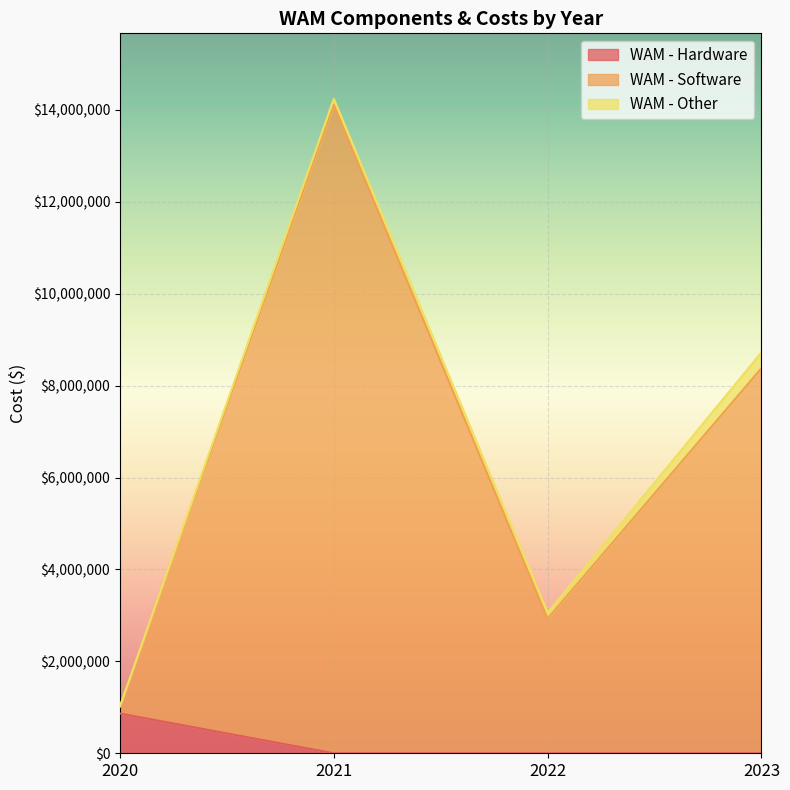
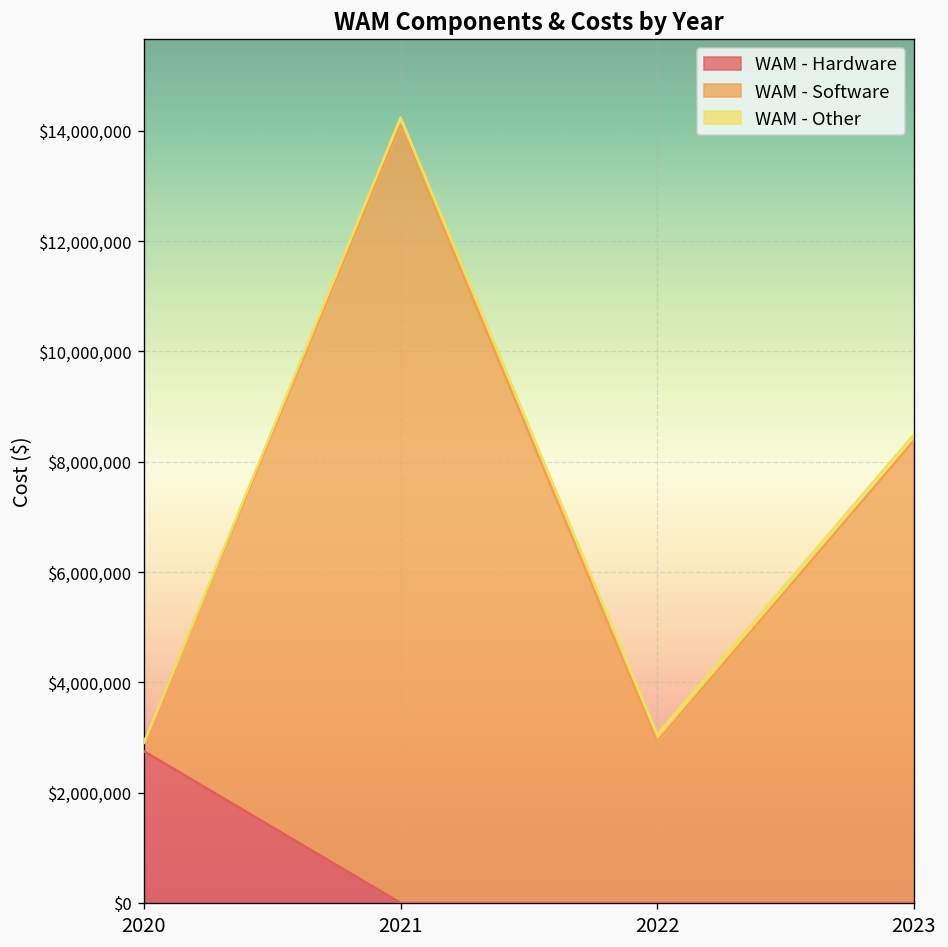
  {
    "WAM - Hardware": {
-     "2020": "$900,000",
+     "2020": "$2,800,000",
      "2021": "$0",
      "2022": "$0",
      "2023": "$0"
    },
    "WAM - Software": {
      "2021": "$14,100,000",
      "2022": "$2,900,000",
      "2023": "$8,400,000"
    },
    "WAM - Other": {
      "2021": "$100,000",
      "2022": "$100,000",
-     "2023": "$300,000"
+     "2023": "$100,000"
    }
  }
